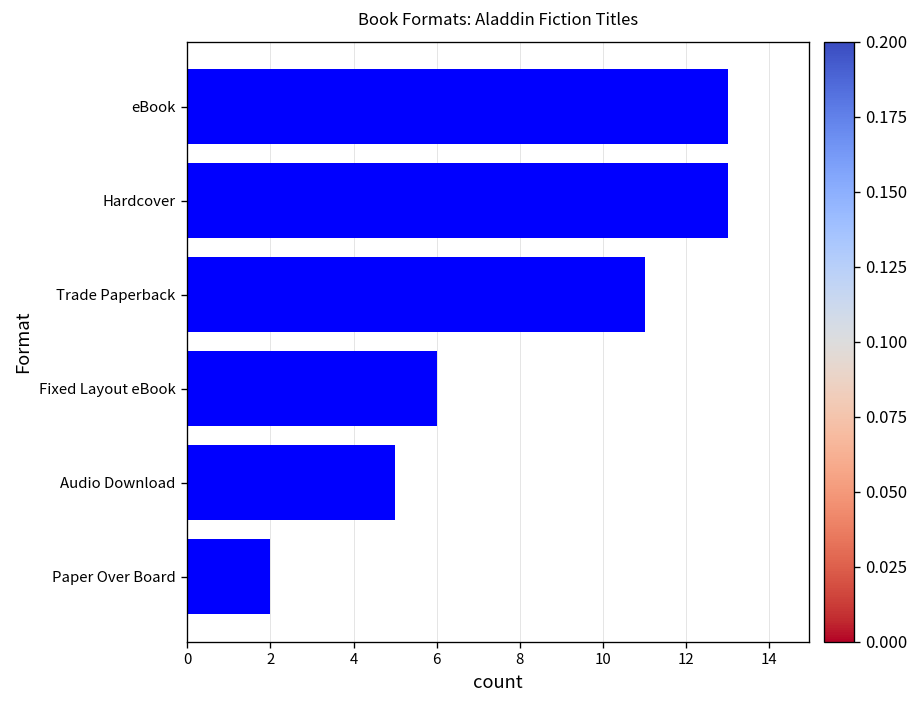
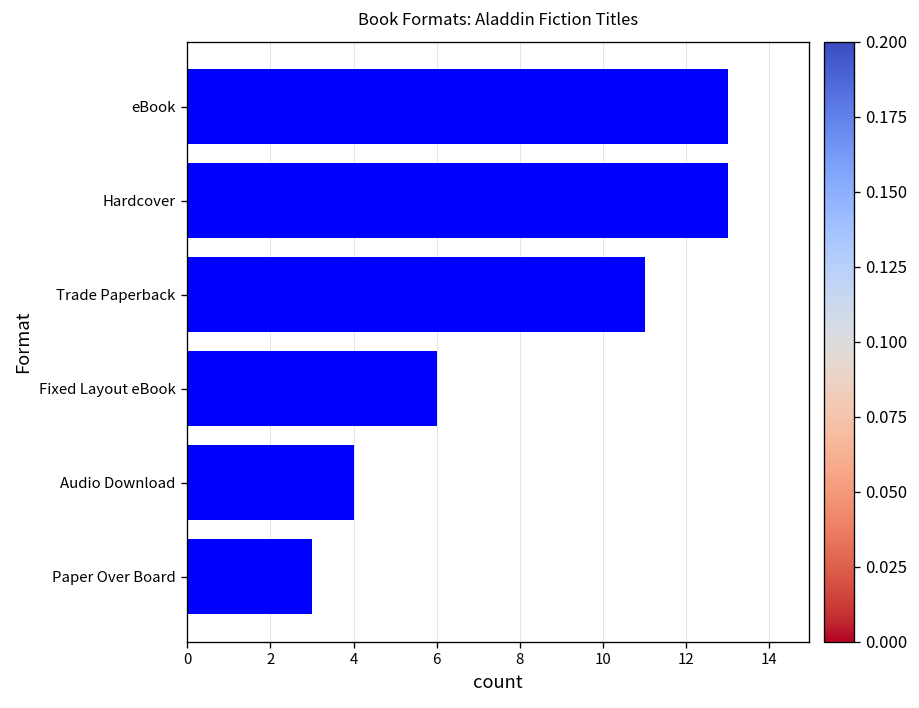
  {
    "eBook": 13,
    "Hardcover": 13,
    "Trade Paperback": 11,
    "Fixed Layout eBook": 6,
-   "Audio Download": 5,
-   "Paper Over Board": 2
+   "Audio Download": 4,
+   "Paper Over Board": 3
  }
